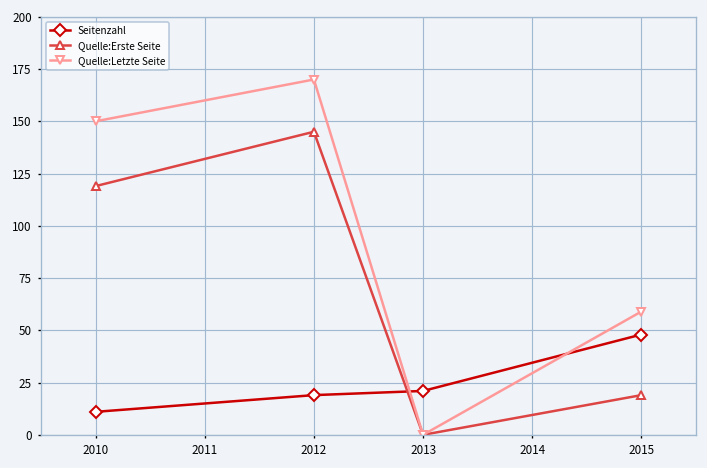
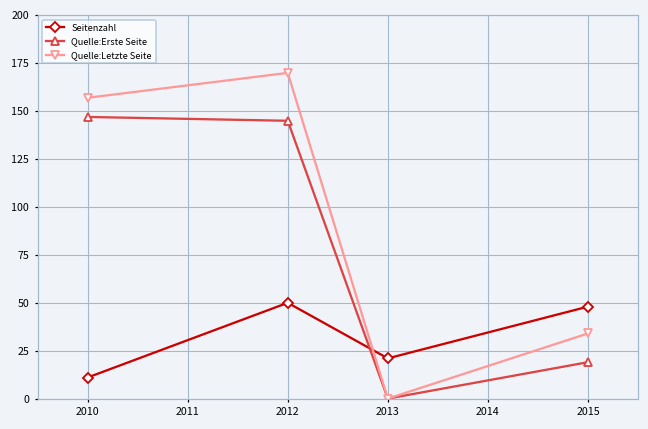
  {
    "Seitenzahl": {
      "2010": 11,
-     "2012": 19,
+     "2012": 50,
      "2013": 21,
      "2015": 48
    },
    "Quelle:Erste Seite": {
-     "2010": 119,
+     "2010": 147,
      "2012": 145,
      "2015": 19
    },
    "Quelle:Letzte Seite": {
-     "2010": 150,
+     "2010": 157,
      "2012": 170,
-     "2015": 59
+     "2015": 34
    }
  }
